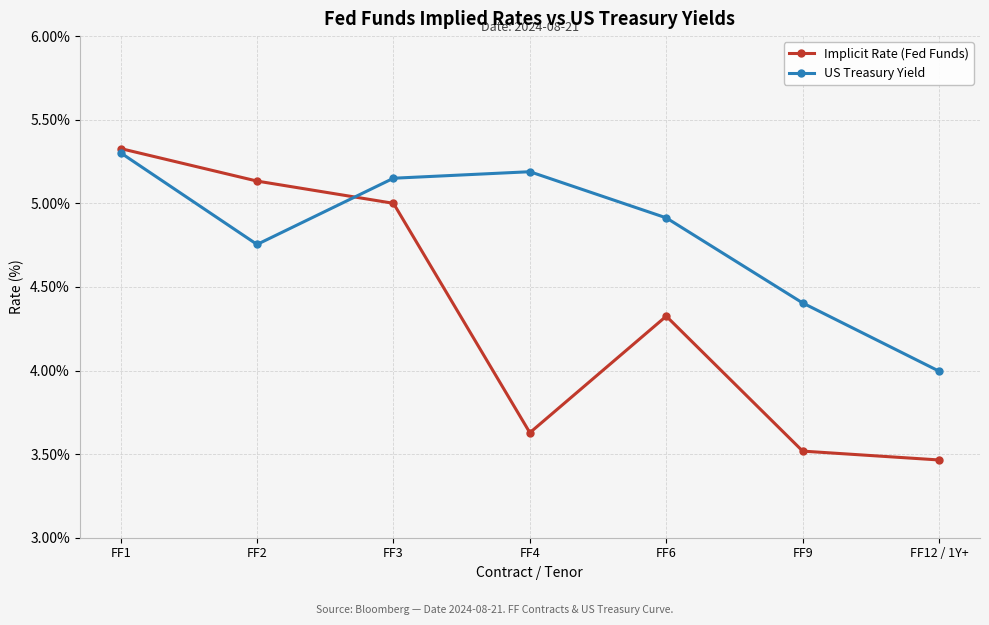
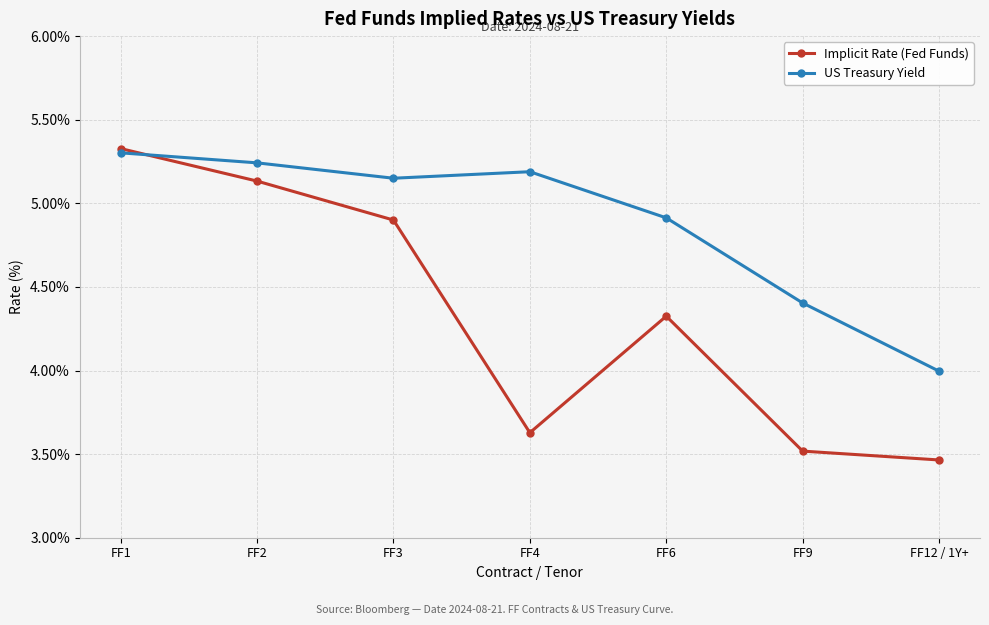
  {
    "Implicit Rate (Fed Funds)": {
      "FF1": "5.33%",
      "FF2": "5.13%",
-     "FF3": "5.0%",
+     "FF3": "4.9%",
      "FF4": "3.63%",
      "FF6": "4.33%",
      "FF9": "3.52%",
      "FF12 / 1Y+": "3.47%"
    },
    "US Treasury Yield": {
      "FF1": "5.30%",
-     "FF2": "4.75%",
+     "FF2": "5.24%",
      "FF3": "5.15%",
      "FF4": "5.19%",
      "FF6": "4.91%",
      "FF9": "4.40%",
      "FF12 / 1Y+": "4.00%"
    }
  }
